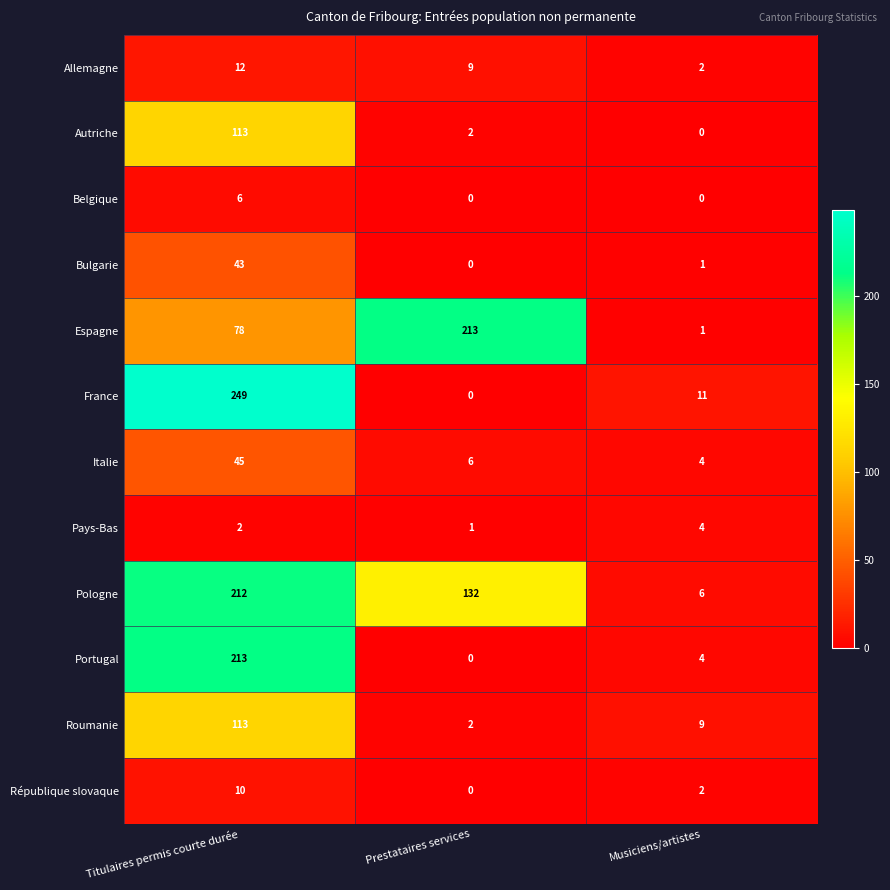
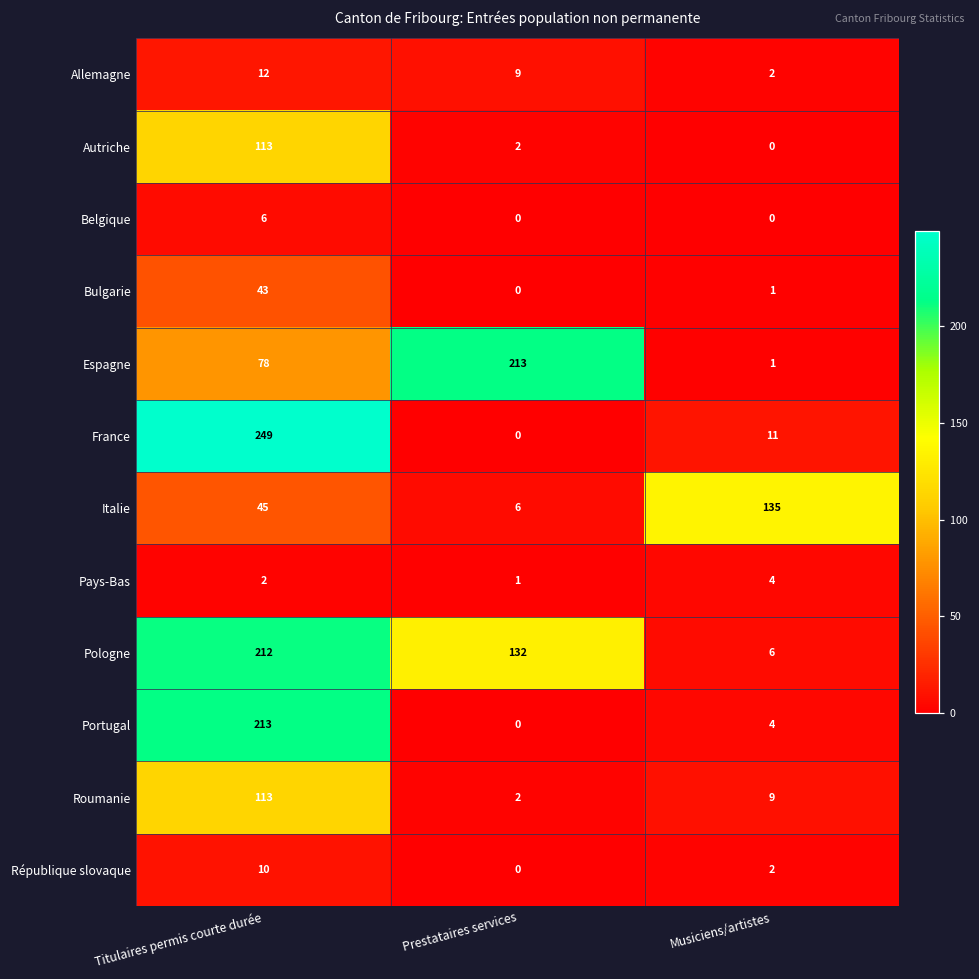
  {
    "Allemagne": {
      "Titulaires permis courte durée": 12,
      "Prestataires services": 9,
      "Musiciens/artistes": 2
    },
    "Autriche": {
      "Titulaires permis courte durée": 113,
      "Prestataires services": 2,
      "Musiciens/artistes": 0
    },
    "Belgique": {
      "Titulaires permis courte durée": 6,
      "Prestataires services": 0,
      "Musiciens/artistes": 0
    },
    "Bulgarie": {
      "Titulaires permis courte durée": 43,
      "Prestataires services": 0,
      "Musiciens/artistes": 1
    },
    "Espagne": {
      "Titulaires permis courte durée": 78,
      "Prestataires services": 213,
      "Musiciens/artistes": 1
    },
    "France": {
      "Titulaires permis courte durée": 249,
      "Prestataires services": 0,
      "Musiciens/artistes": 11
    },
    "Italie": {
      "Titulaires permis courte durée": 45,
      "Prestataires services": 6,
-     "Musiciens/artistes": 4
+     "Musiciens/artistes": 135
    },
    "Pays-Bas": {
      "Titulaires permis courte durée": 2,
      "Prestataires services": 1,
      "Musiciens/artistes": 4
    },
    "Pologne": {
      "Titulaires permis courte durée": 212,
      "Prestataires services": 132,
      "Musiciens/artistes": 6
    },
    "Portugal": {
      "Titulaires permis courte durée": 213,
      "Prestataires services": 0,
      "Musiciens/artistes": 4
    },
    "Roumanie": {
      "Titulaires permis courte durée": 113,
      "Prestataires services": 2,
      "Musiciens/artistes": 9
    },
    "République slovaque": {
      "Titulaires permis courte durée": 10,
      "Prestataires services": 0,
      "Musiciens/artistes": 2
    }
  }
